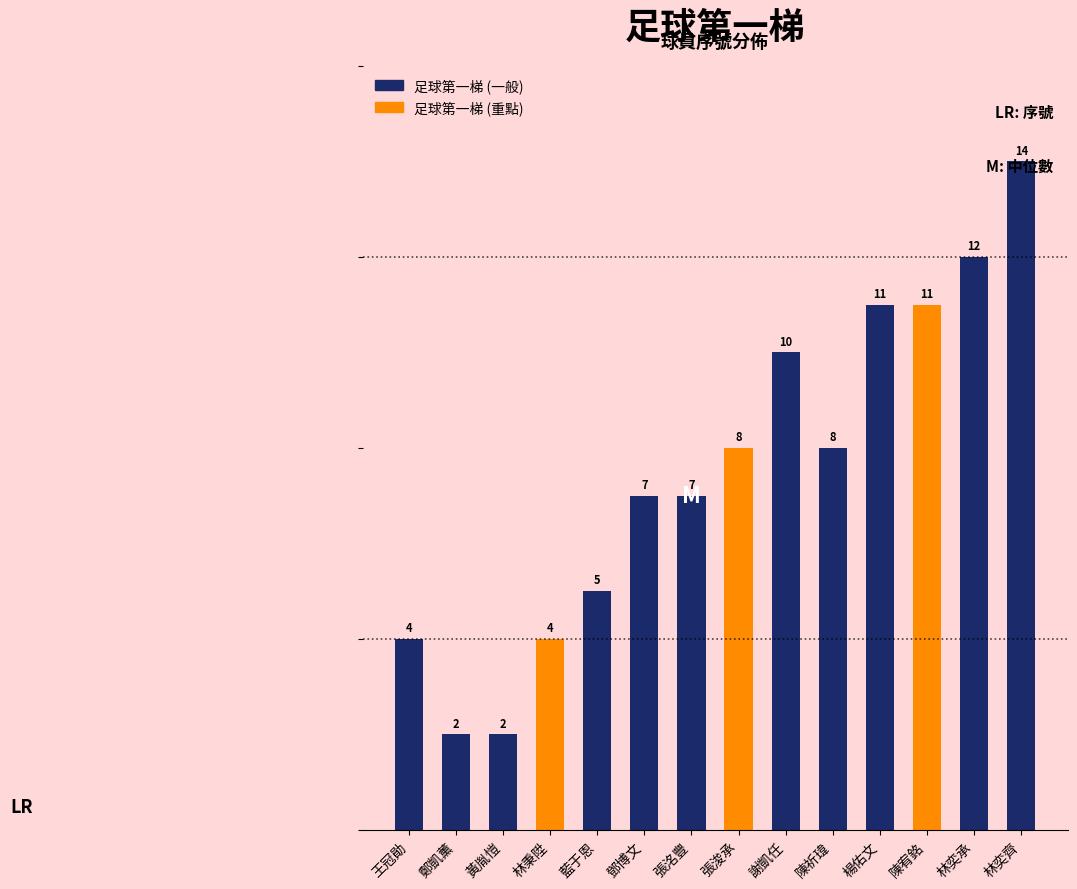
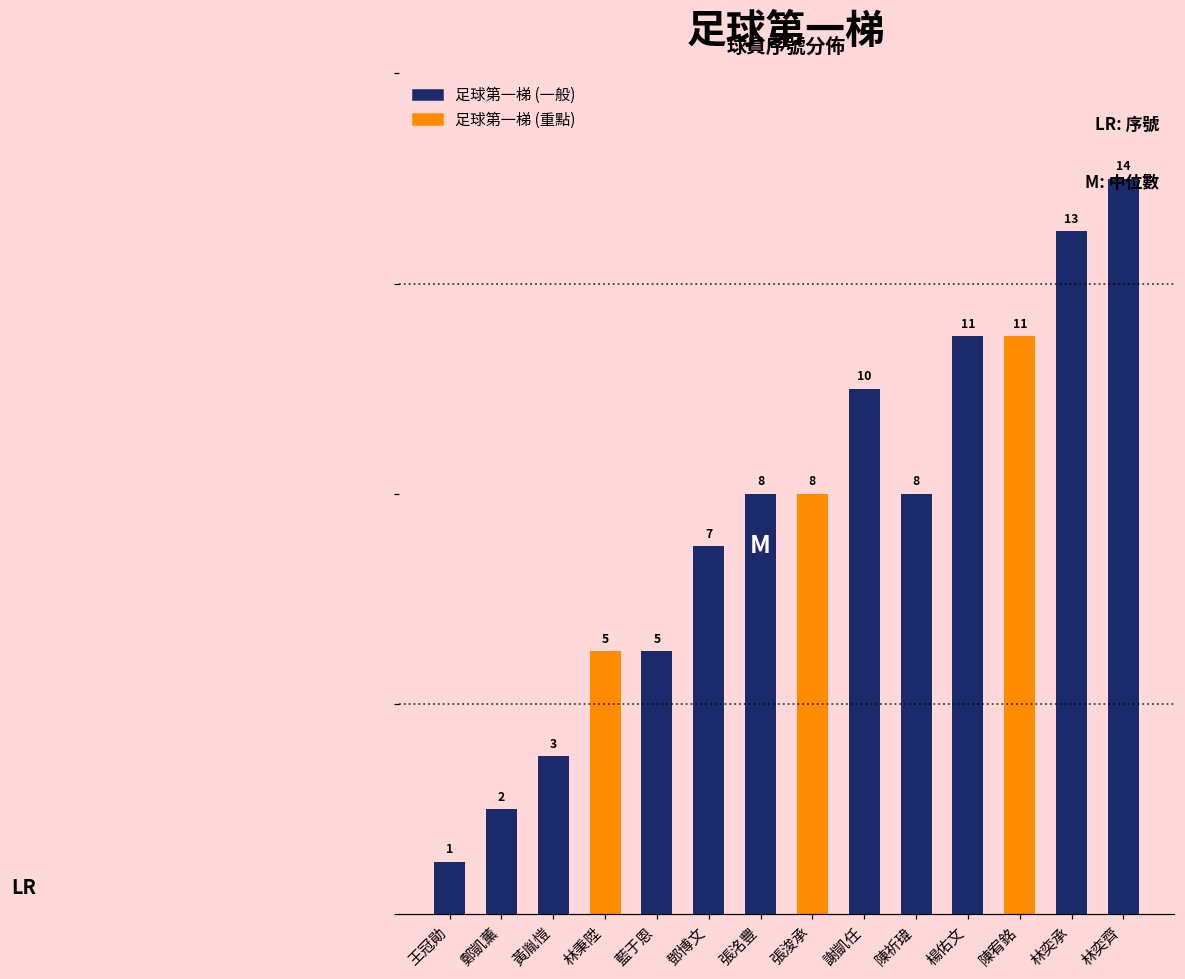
  {
-   "王冠勛": 4,
+   "王冠勛": 1,
    "鄭凱薰": 2,
-   "黃胤愷": 2,
-   "林秉陞": 4,
+   "黃胤愷": 3,
+   "林秉陞": 5,
    "藍于恩": 5,
    "鄧博文": 7,
-   "張洺豐": 7,
+   "張洺豐": 8,
    "張浚承": 8,
    "謝凱任": 10,
    "陳祈瑋": 8,
    "楊佑文": 11,
    "陳宥銘": 11,
-   "林奕承": 12,
+   "林奕承": 13,
    "林奕齊": 14
  }
